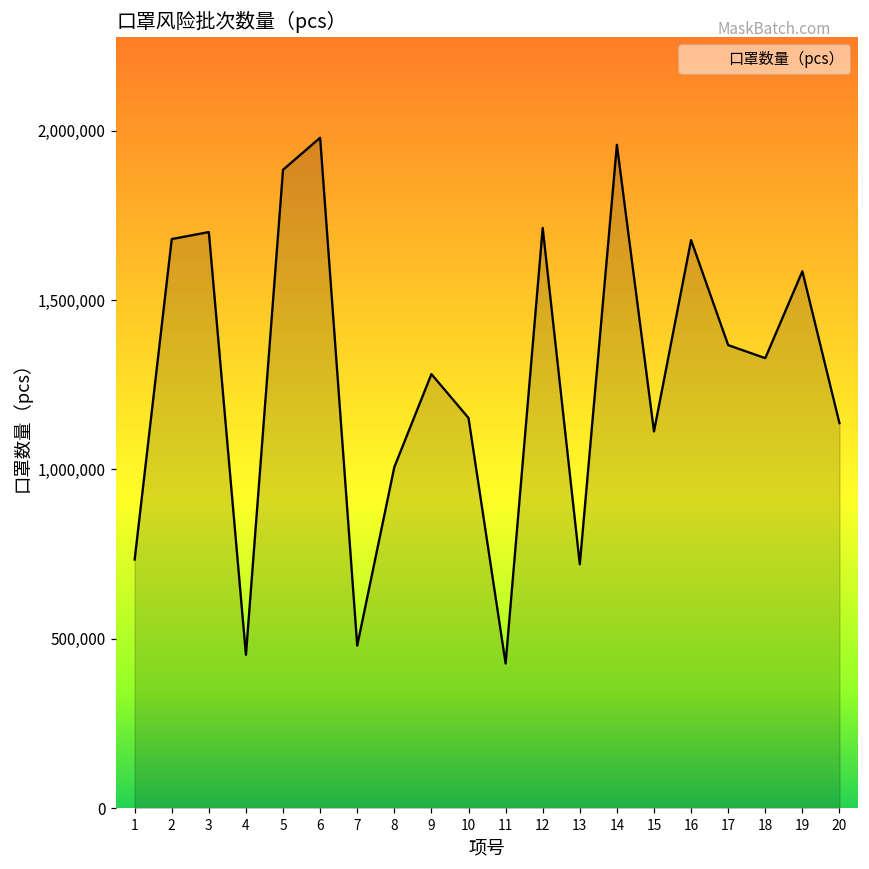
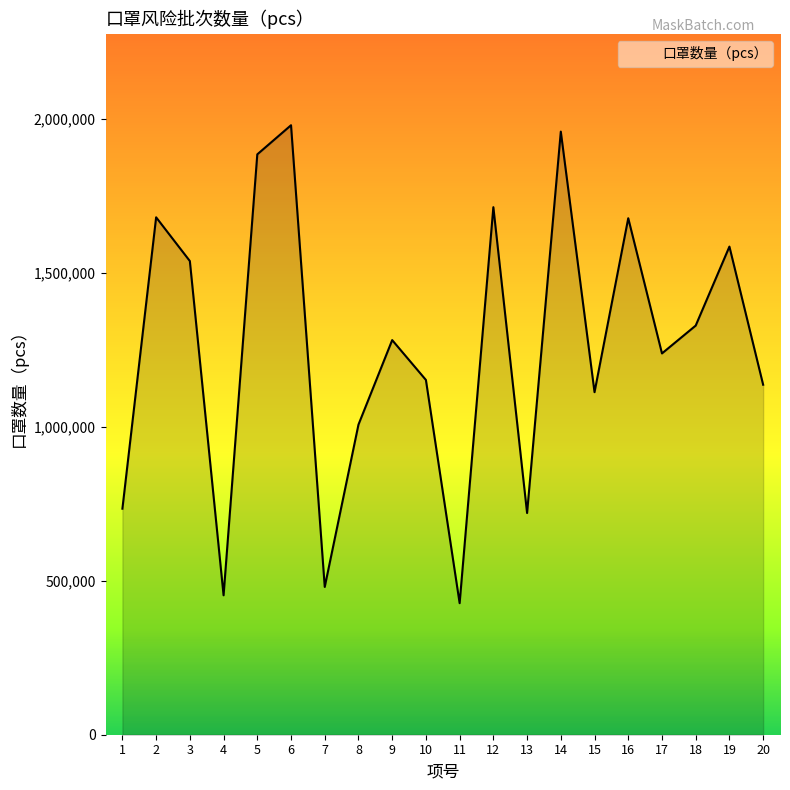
  {
    "1": "730,000",
    "2": "1,680,000",
-   "3": "1,700,000",
+   "3": "1,540,000",
    "4": "450,000",
    "5": "1,880,000",
    "6": "1,980,000",
    "7": "480,000",
    "8": "1,010,000",
    "9": "1,280,000",
    "10": "1,150,000",
    "11": "430,000",
    "12": "1,710,000",
    "13": "720,000",
    "14": "1,960,000",
    "15": "1,110,000",
    "16": "1,680,000",
-   "17": "1,370,000",
+   "17": "1,240,000",
    "18": "1,330,000",
    "19": "1,590,000",
    "20": "1,140,000"
  }
